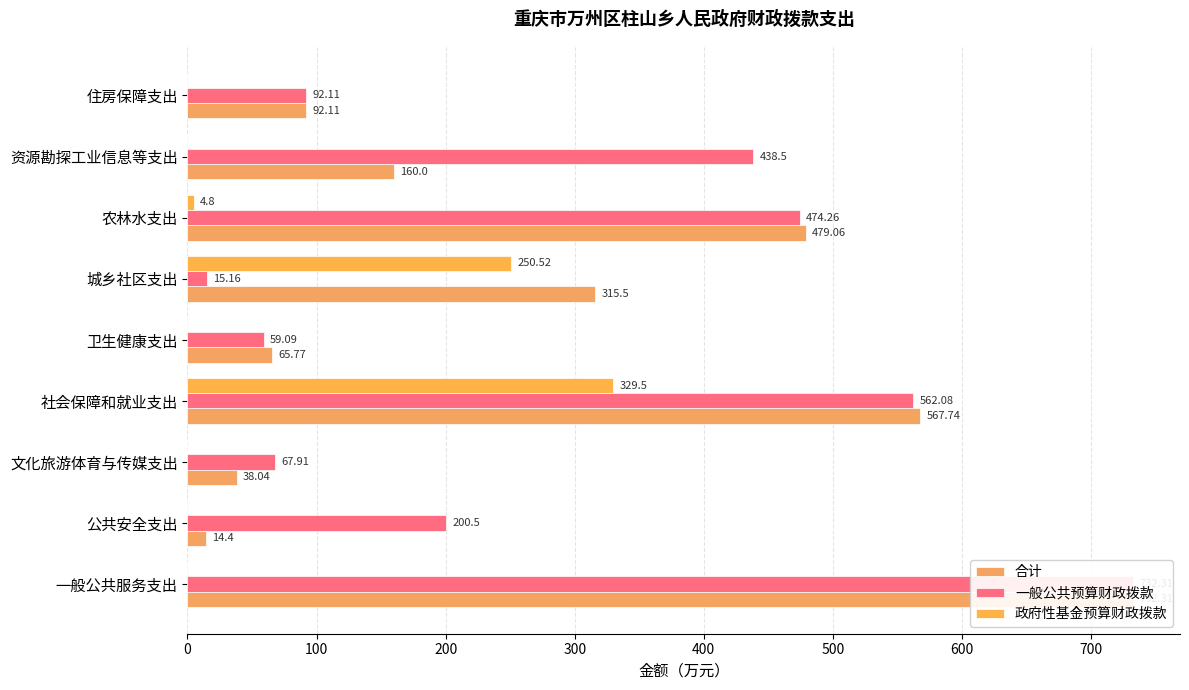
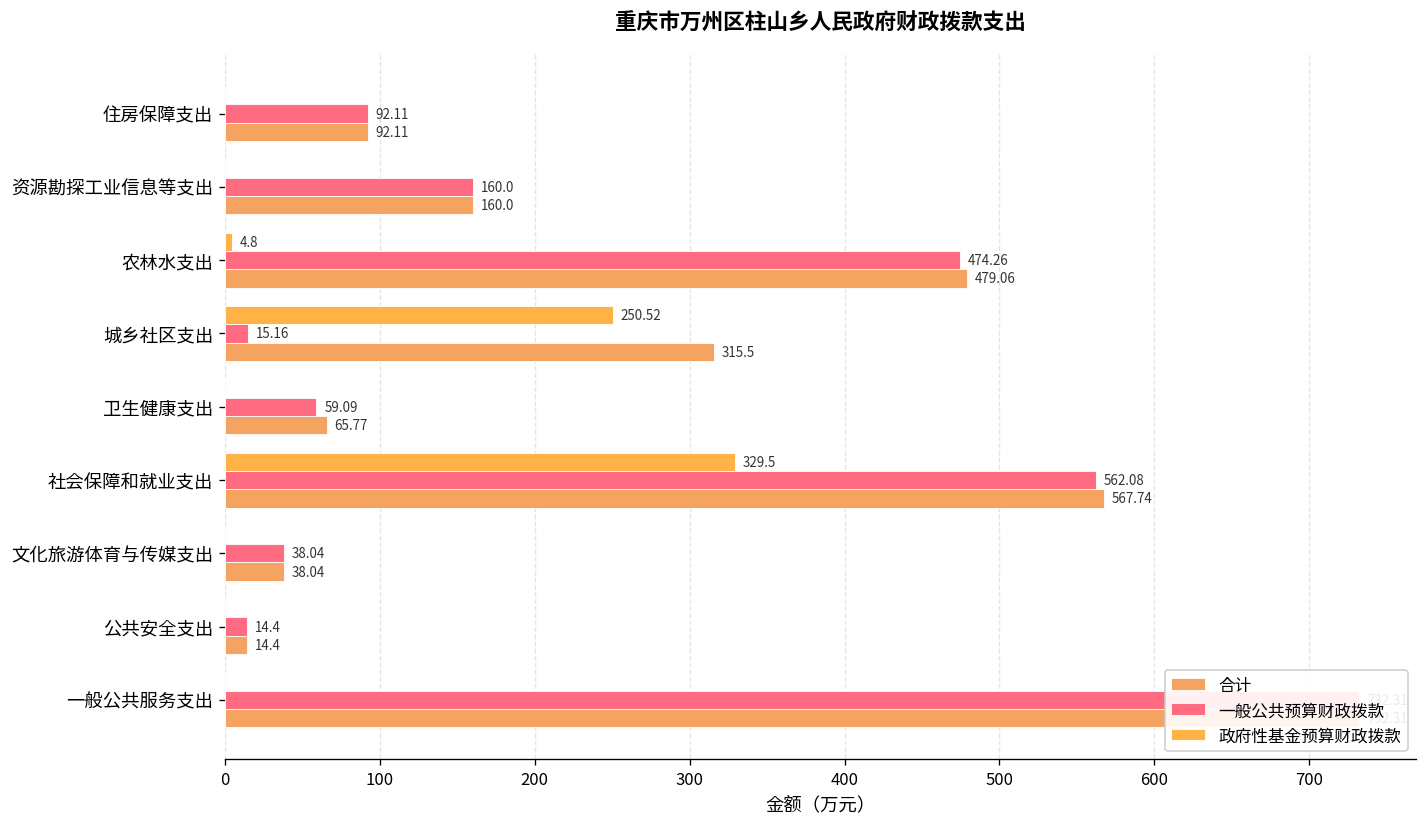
  {
    "一般公共预算财政拨款": {
      "住房保障支出": 92.11,
-     "资源勘探工业信息等支出": 438.5,
+     "资源勘探工业信息等支出": 160.0,
      "农林水支出": 474.26,
      "城乡社区支出": 15.16,
      "卫生健康支出": 59.09,
      "社会保障和就业支出": 562.08,
-     "文化旅游体育与传媒支出": 67.91,
-     "公共安全支出": 200.5
+     "文化旅游体育与传媒支出": 38.04,
+     "公共安全支出": 14.4
    }
  }
